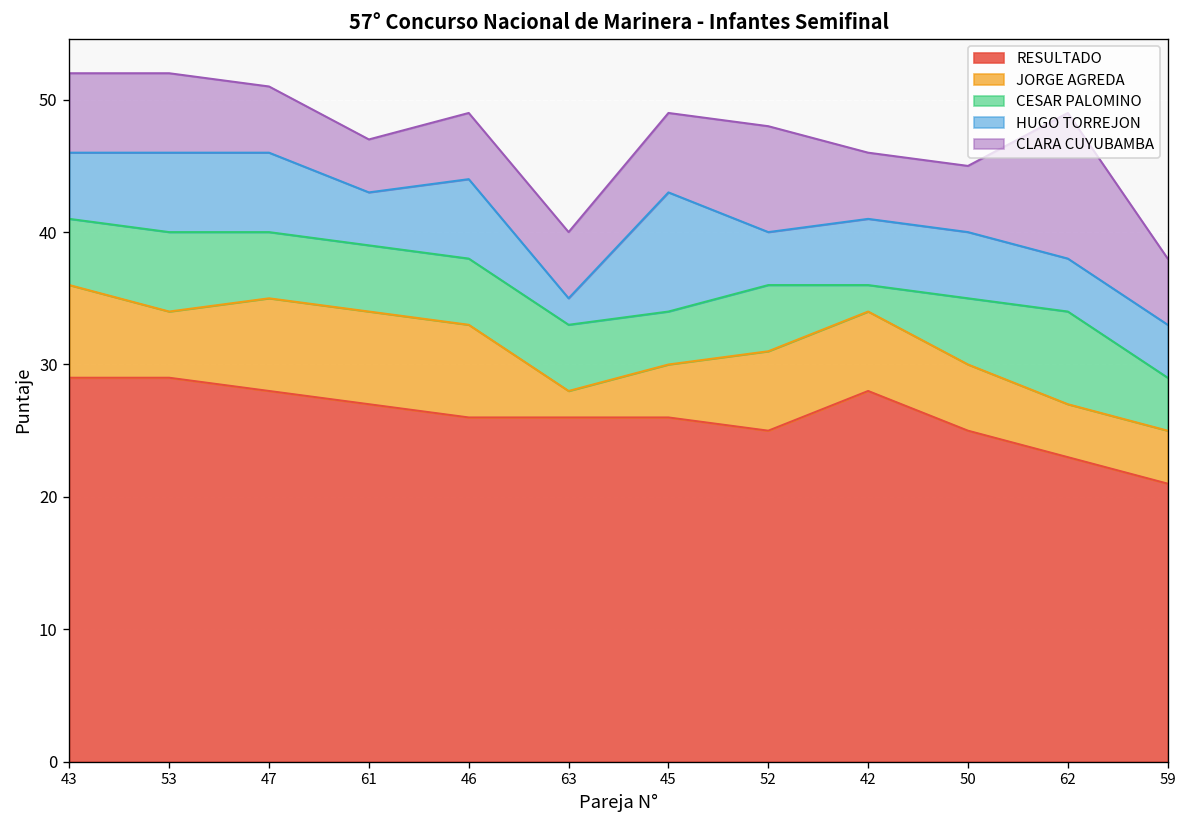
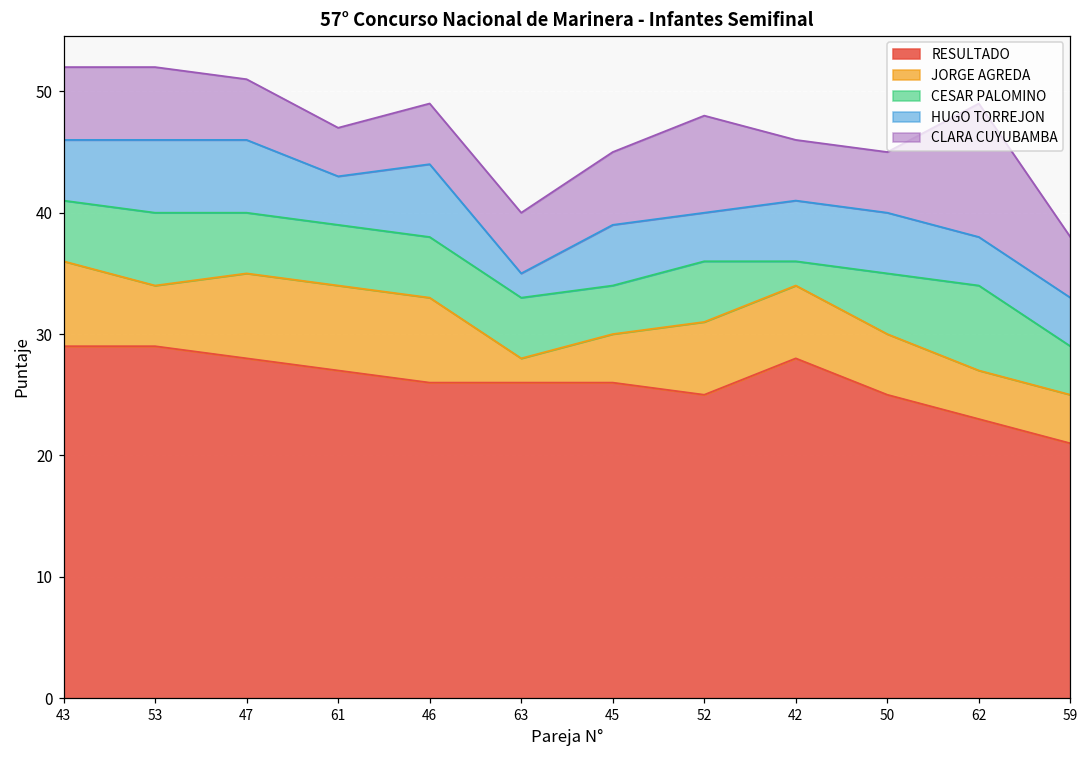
  {
    "RESULTADO": {
      "43": 29,
      "53": 29,
      "47": 28,
      "61": 27,
      "46": 26,
      "63": 26,
      "45": 26,
      "52": 25,
      "42": 28,
      "50": 25,
      "62": 23,
      "59": 21
    },
    "JORGE AGREDA": {
      "43": 7,
      "53": 5,
      "47": 7,
      "61": 7,
      "46": 7,
      "63": 2,
      "45": 4,
      "52": 6,
      "42": 6,
      "50": 5,
      "62": 4,
      "59": 4
    },
    "CESAR PALOMINO": {
      "43": 5,
      "53": 6,
      "47": 5,
      "61": 5,
      "46": 5,
      "63": 5,
      "45": 4,
      "52": 5,
      "42": 2,
      "50": 5,
      "62": 7,
      "59": 4
    },
    "HUGO TORREJON": {
      "43": 5,
      "53": 6,
      "47": 6,
      "61": 4,
      "46": 6,
      "63": 2,
-     "45": 9,
+     "45": 5,
      "52": 4,
      "42": 5,
      "50": 5,
      "62": 4,
      "59": 4
    },
    "CLARA CUYUBAMBA": {
      "43": 6,
      "53": 6,
      "47": 5,
      "61": 4,
      "46": 5,
      "63": 5,
      "45": 6,
      "52": 8,
      "42": 5,
      "59": 5
    }
  }
